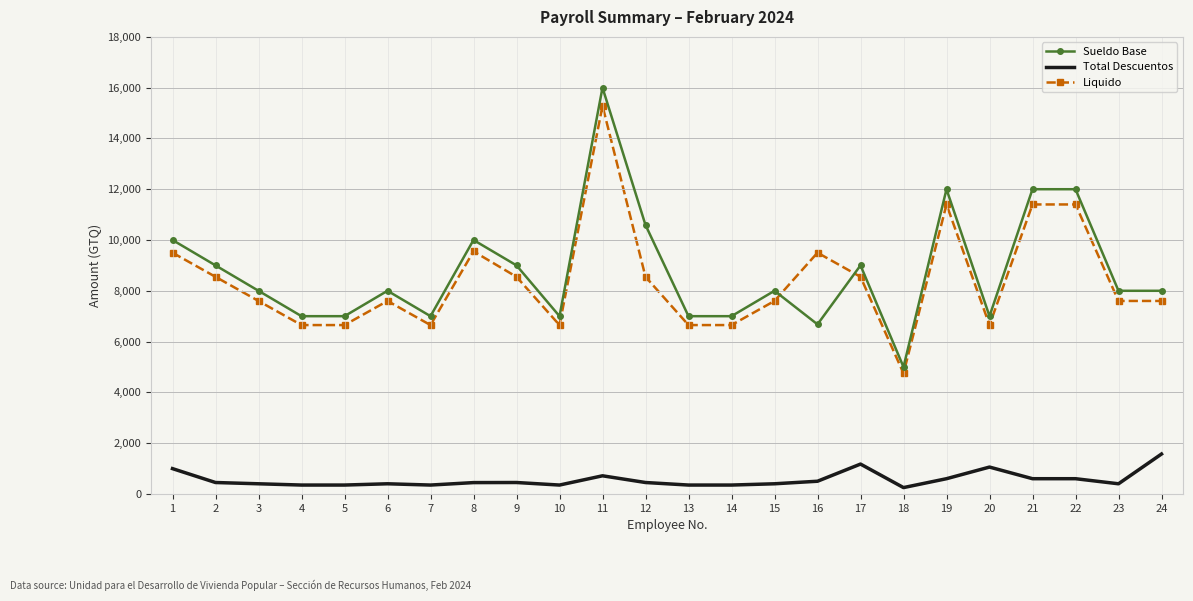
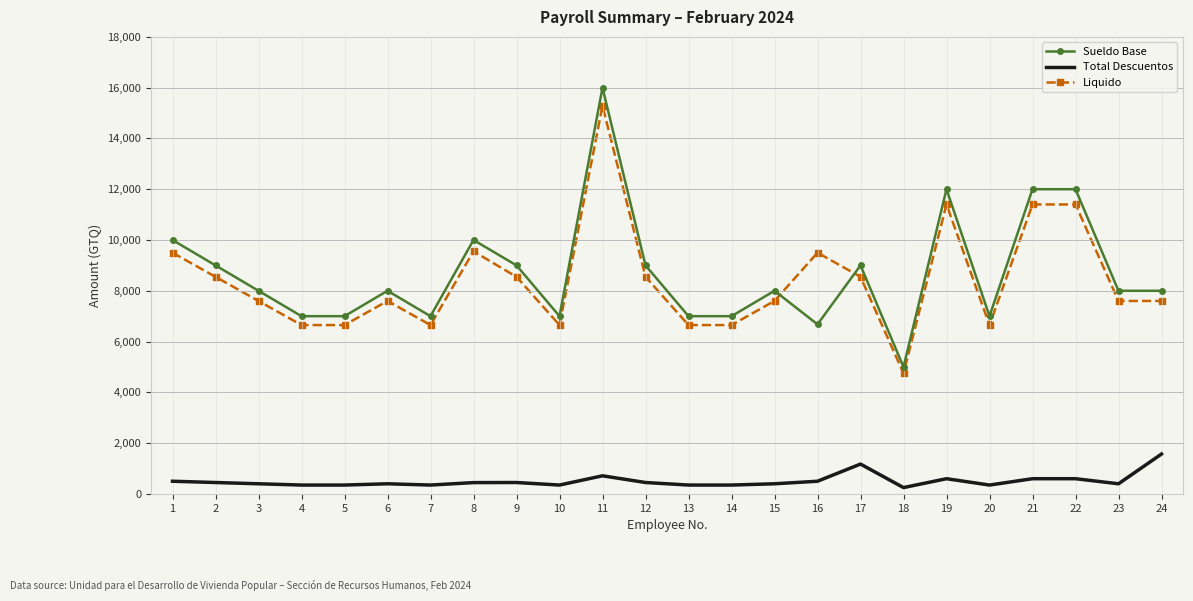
  {
    "Sueldo Base": {
      "1": "10,000",
      "2": "9,000",
      "3": "8,000",
      "4": "7,000",
      "5": "7,000",
      "6": "8,000",
      "7": "7,000",
      "8": "10,000",
      "9": "9,000",
      "10": "7,000",
      "11": "16,000",
-     "12": "10,600",
+     "12": "9,000",
      "13": "7,000",
      "14": "7,000",
      "15": "8,000",
      "16": "6,700",
      "17": "9,000",
      "18": "5,000",
      "19": "12,000",
      "20": "7,000",
      "21": "12,000",
      "22": "12,000",
      "23": "8,000",
      "24": "8,000"
    },
    "Total Descuentos": {
-     "1": "1,000",
+     "1": "500",
      "2": "500",
      "3": "400",
      "4": "400",
      "5": "400",
      "6": "400",
      "7": "400",
      "8": "400",
      "9": "500",
      "10": "400",
      "11": "700",
      "12": "500",
      "13": "400",
      "14": "400",
      "15": "400",
      "16": "500",
      "17": "1,200",
      "18": "300",
      "19": "600",
-     "20": "1,100",
+     "20": "400",
      "21": "600",
      "22": "600",
      "23": "400",
      "24": "1,600"
    },
    "Liquido": {
      "1": "9,500",
      "2": "8,600",
      "3": "7,600",
      "4": "6,700",
      "5": "6,700",
      "6": "7,600",
      "7": "6,700",
      "8": "9,600",
      "9": "8,600",
      "10": "6,700",
      "11": "15,300",
      "12": "8,600",
      "13": "6,700",
      "14": "6,700",
      "15": "7,600",
      "16": "9,500",
      "17": "8,600",
      "18": "4,800",
      "19": "11,400",
      "20": "6,700",
      "21": "11,400",
      "22": "11,400",
      "23": "7,600",
      "24": "7,600"
    }
  }
